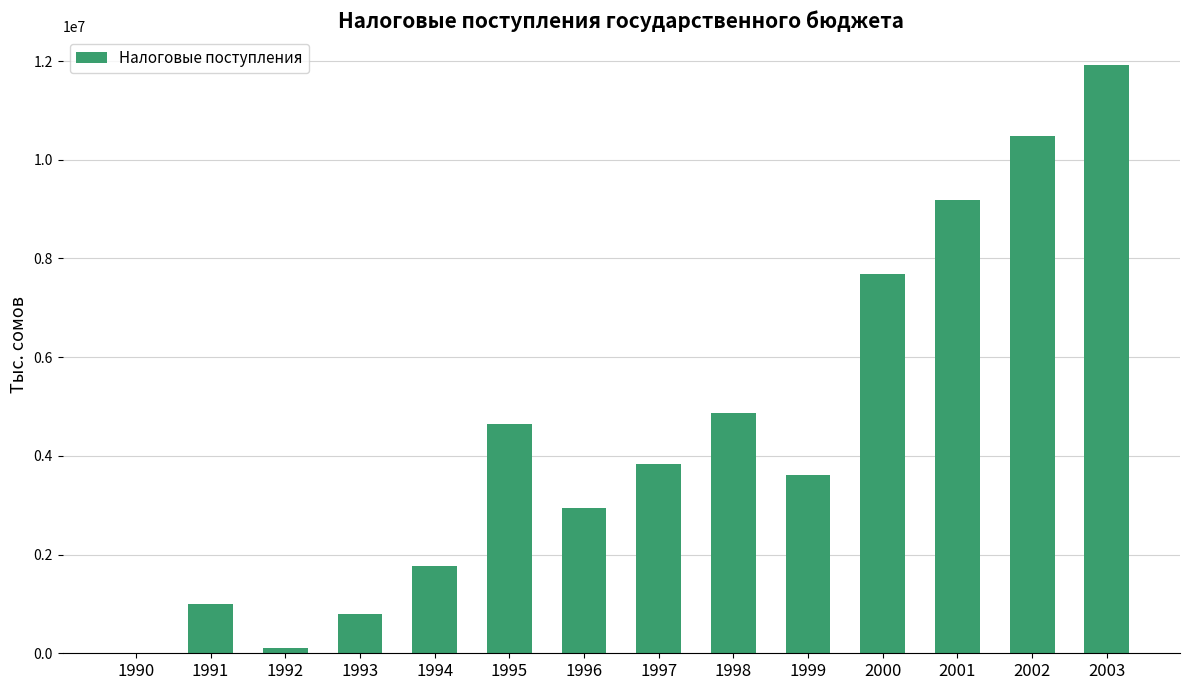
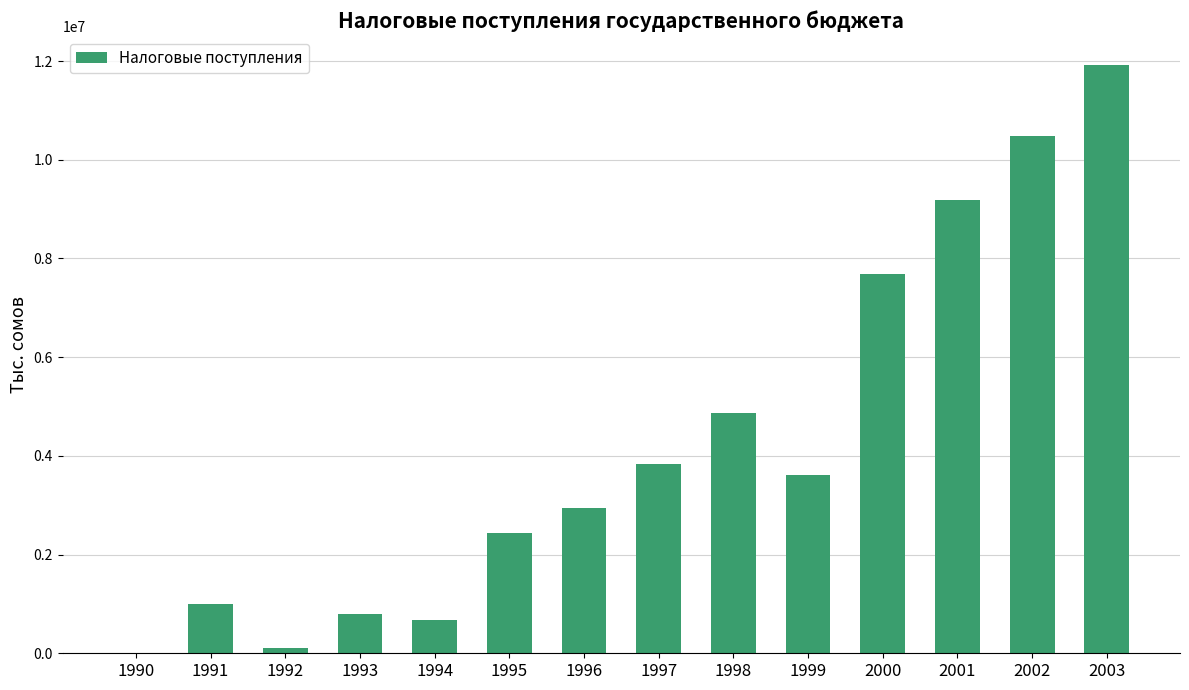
  {
    "1991": 1000000,
    "1992": 100000,
    "1993": 800000,
-   "1994": 1800000,
-   "1995": 4600000,
+   "1994": 700000,
+   "1995": 2400000,
    "1996": 2900000,
    "1997": 3800000,
    "1998": 4900000,
    "1999": 3600000,
    "2000": 7700000,
    "2001": 9200000,
    "2002": 10500000,
    "2003": 11900000
  }
